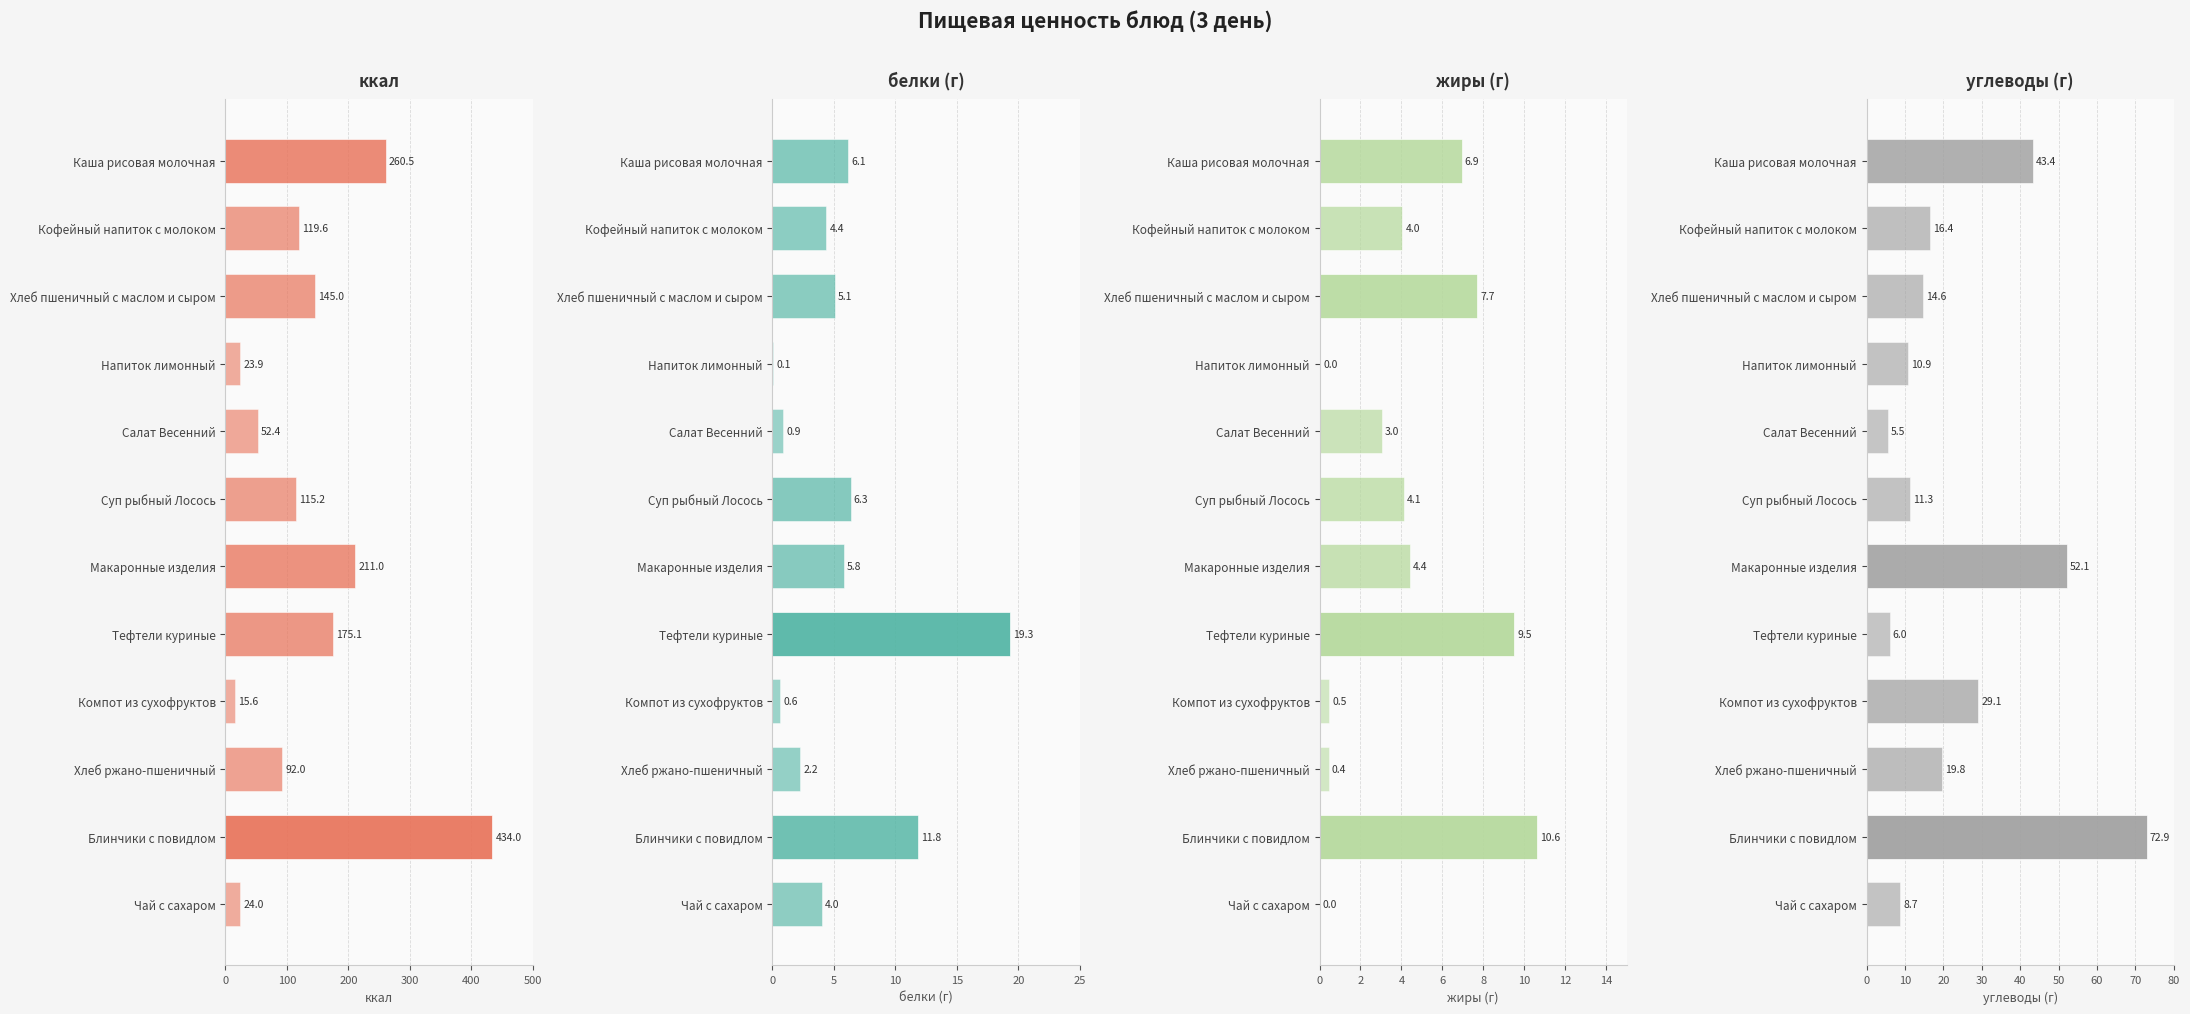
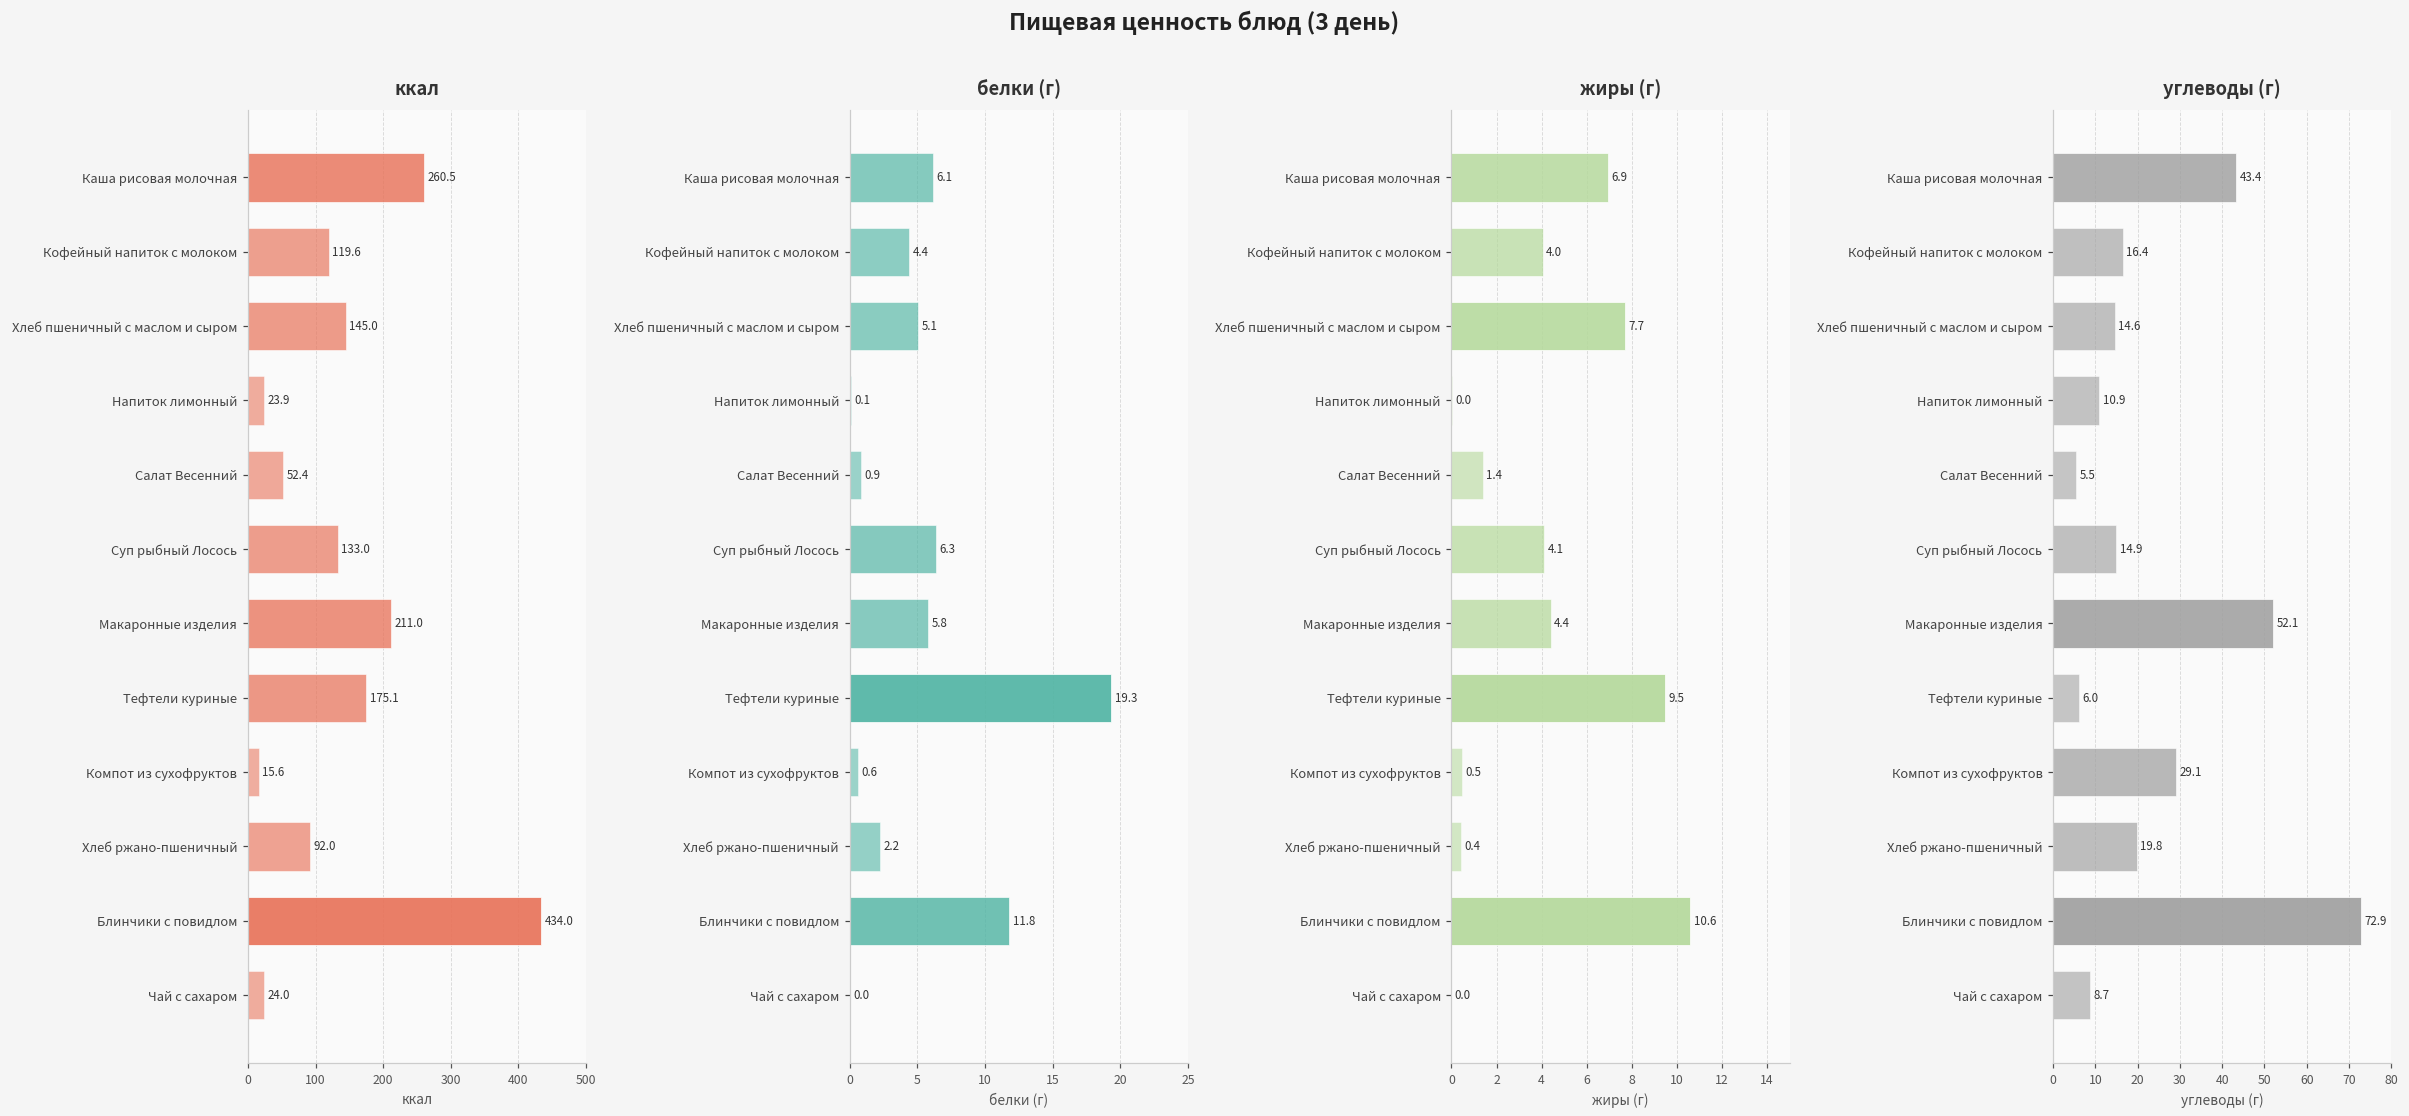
  {
    "ккал": {
      "Каша рисовая молочная": 260.5,
      "Кофейный напиток с молоком": 119.6,
      "Хлеб пшеничный с маслом и сыром": 145.0,
      "Напиток лимонный": 23.9,
      "Салат Весенний": 52.4,
-     "Суп рыбный Лосось": 115.2,
+     "Суп рыбный Лосось": 133.0,
      "Макаронные изделия": 211.0,
      "Тефтели куриные": 175.1,
      "Компот из сухофруктов": 15.6,
      "Хлеб ржано-пшеничный": 92.0,
      "Блинчики с повидлом": 434.0,
      "Чай с сахаром": 24.0
    },
    "белки (г)": {
      "Каша рисовая молочная": 6.1,
      "Кофейный напиток с молоком": 4.4,
      "Хлеб пшеничный с маслом и сыром": 5.1,
      "Напиток лимонный": 0.1,
      "Салат Весенний": 0.9,
      "Суп рыбный Лосось": 6.3,
      "Макаронные изделия": 5.8,
      "Тефтели куриные": 19.3,
      "Компот из сухофруктов": 0.6,
      "Хлеб ржано-пшеничный": 2.2,
      "Блинчики с повидлом": 11.8,
-     "Чай с сахаром": 4.0
+     "Чай с сахаром": 0.0
    },
    "жиры (г)": {
      "Каша рисовая молочная": 6.9,
      "Кофейный напиток с молоком": 4.0,
      "Хлеб пшеничный с маслом и сыром": 7.7,
      "Напиток лимонный": 0.0,
-     "Салат Весенний": 3.0,
+     "Салат Весенний": 1.4,
      "Суп рыбный Лосось": 4.1,
      "Макаронные изделия": 4.4,
      "Тефтели куриные": 9.5,
      "Компот из сухофруктов": 0.5,
      "Хлеб ржано-пшеничный": 0.4,
      "Блинчики с повидлом": 10.6,
      "Чай с сахаром": 0.0
    },
    "углеводы (г)": {
      "Каша рисовая молочная": 43.4,
      "Кофейный напиток с молоком": 16.4,
      "Хлеб пшеничный с маслом и сыром": 14.6,
      "Напиток лимонный": 10.9,
      "Салат Весенний": 5.5,
-     "Суп рыбный Лосось": 11.3,
+     "Суп рыбный Лосось": 14.9,
      "Макаронные изделия": 52.1,
      "Тефтели куриные": 6.0,
      "Компот из сухофруктов": 29.1,
      "Хлеб ржано-пшеничный": 19.8,
      "Блинчики с повидлом": 72.9,
      "Чай с сахаром": 8.7
    }
  }
